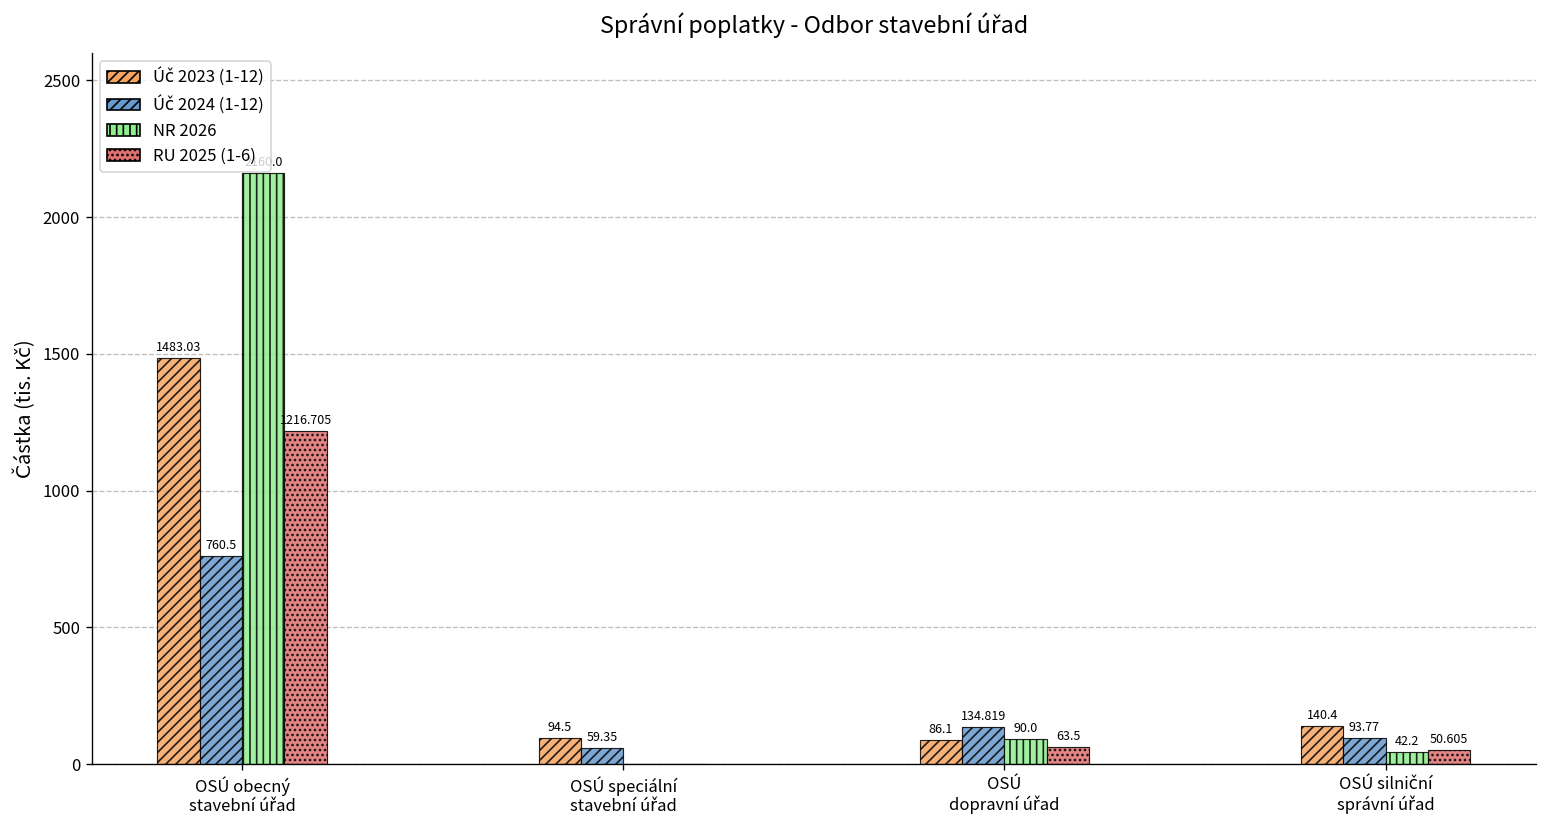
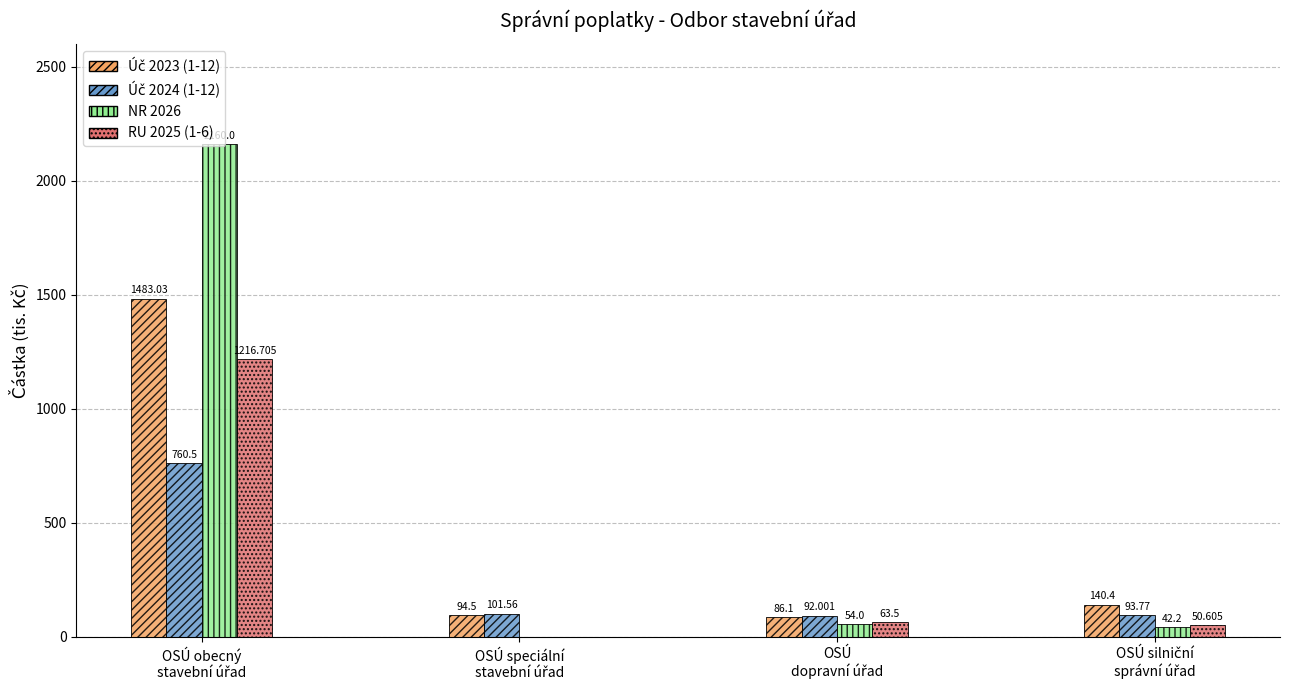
  {
    "Úč 2024 (1-12)": {
      "OSÚ obecný stavební úřad": 760.5,
-     "OSÚ speciální stavební úřad": 59.35,
-     "OSÚ dopravní úřad": 134.819,
+     "OSÚ speciální stavební úřad": 101.56,
+     "OSÚ dopravní úřad": 92.001,
      "OSÚ silniční správní úřad": 93.77
    },
    "NR 2026": {
-     "OSÚ dopravní úřad": 90.0,
+     "OSÚ dopravní úřad": 54.0,
      "OSÚ silniční správní úřad": 42.2
    }
  }
